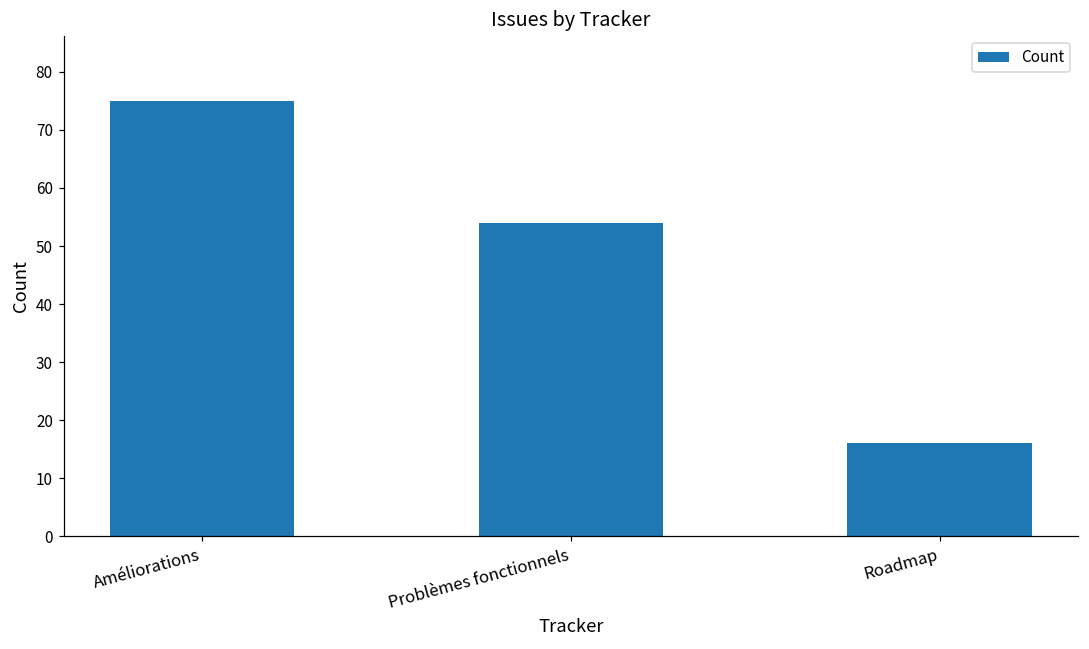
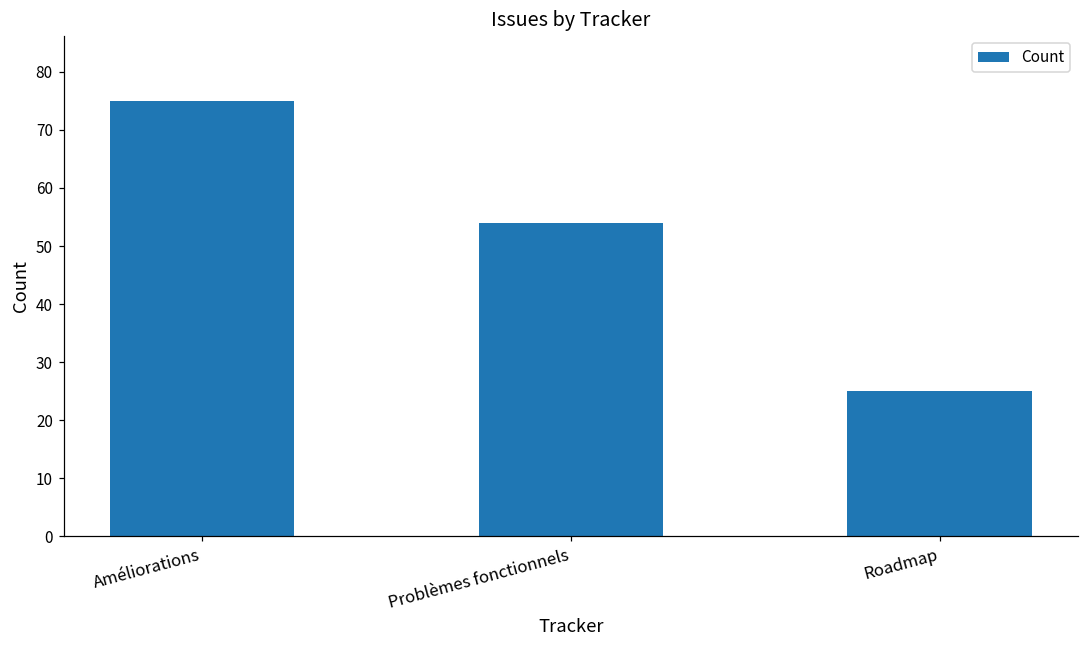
  {
    "Améliorations": 75,
    "Problèmes fonctionnels": 54,
-   "Roadmap": 16
+   "Roadmap": 25
  }
